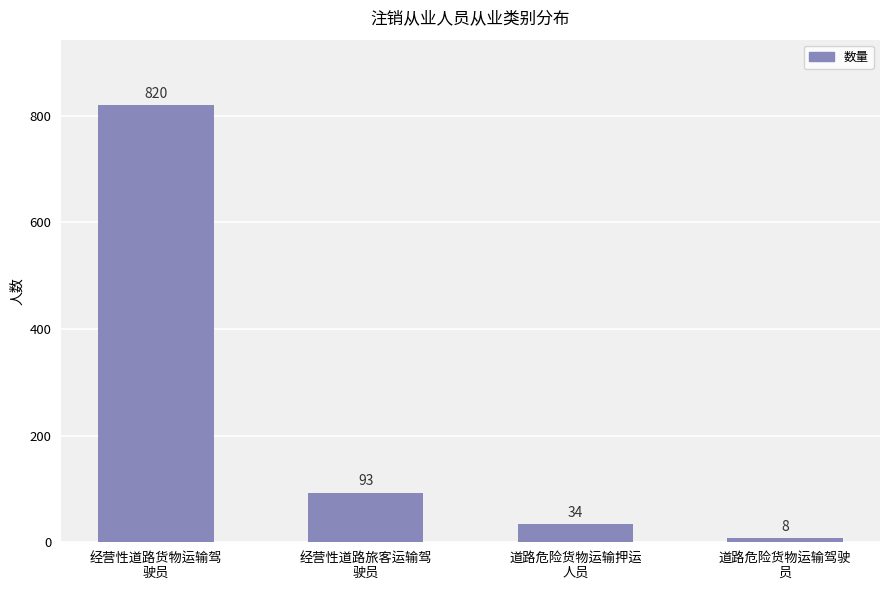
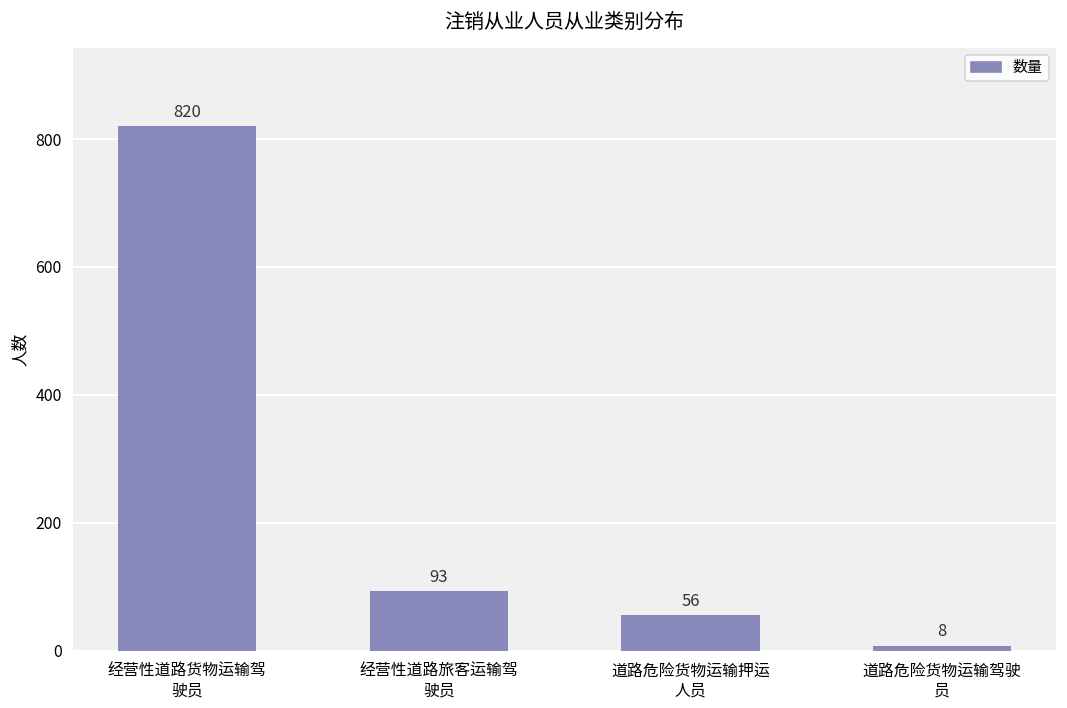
  {
    "经营性道路货物运输驾 驶员": 820,
    "经营性道路旅客运输驾 驶员": 93,
-   "道路危险货物运输押运 人员": 34,
+   "道路危险货物运输押运 人员": 56,
    "道路危险货物运输驾驶 员": 8
  }
